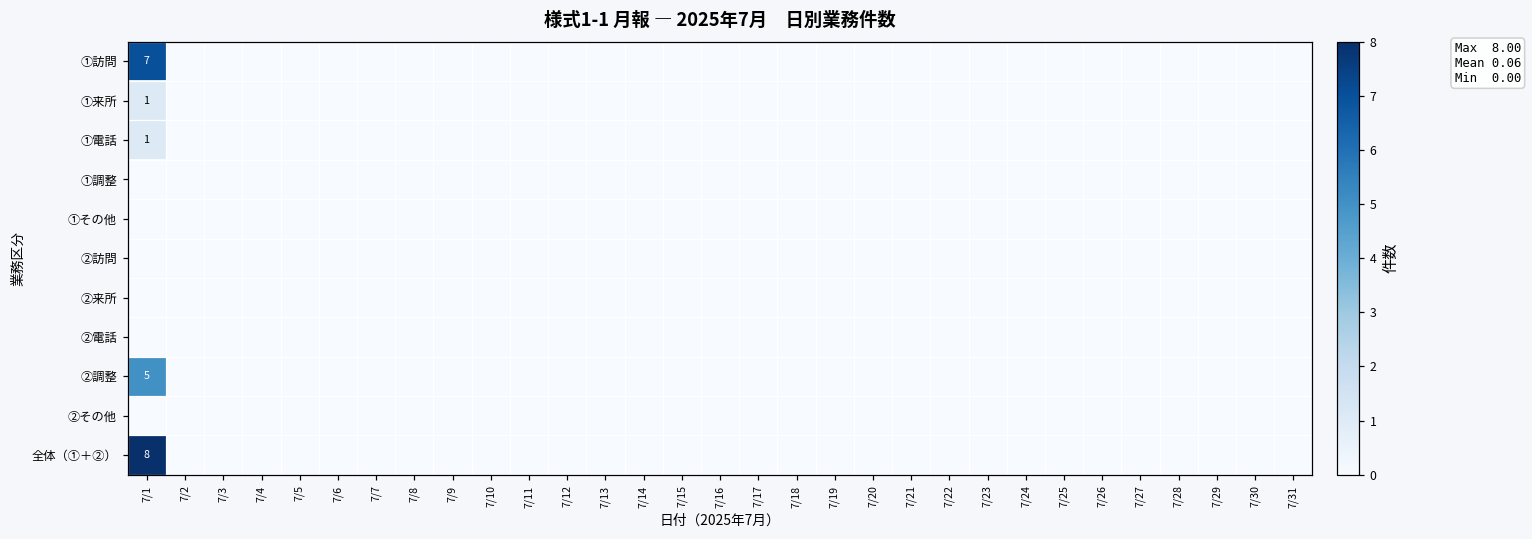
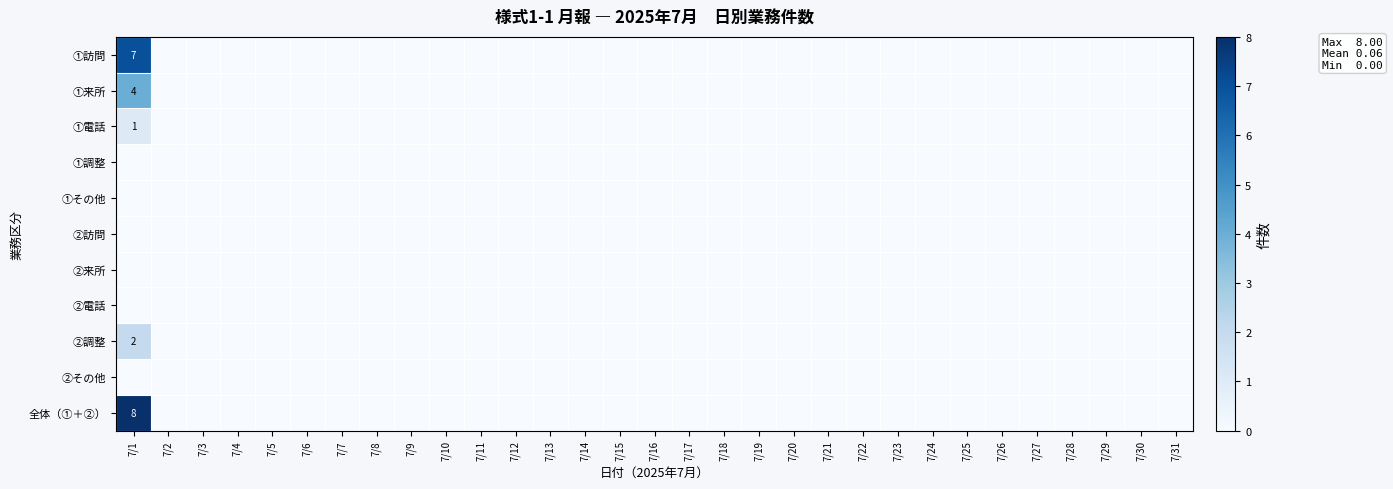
  {
    "①訪問": {
      "7/1": 7
    },
    "①来所": {
-     "7/1": 1
+     "7/1": 4
    },
    "①電話": {
      "7/1": 1
    },
    "②調整": {
-     "7/1": 5
+     "7/1": 2
    },
    "全体（①＋②）": {
      "7/1": 8
    }
  }
